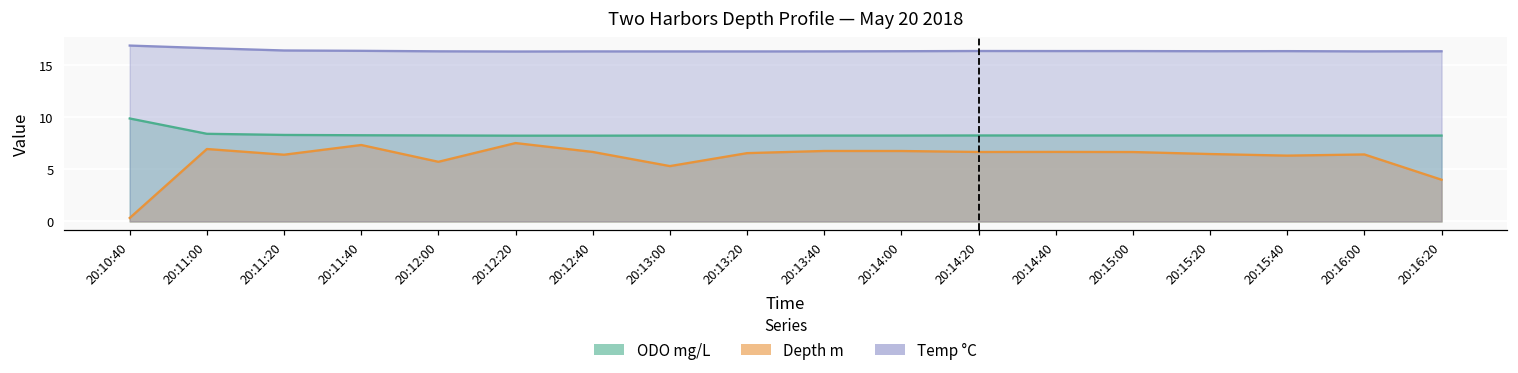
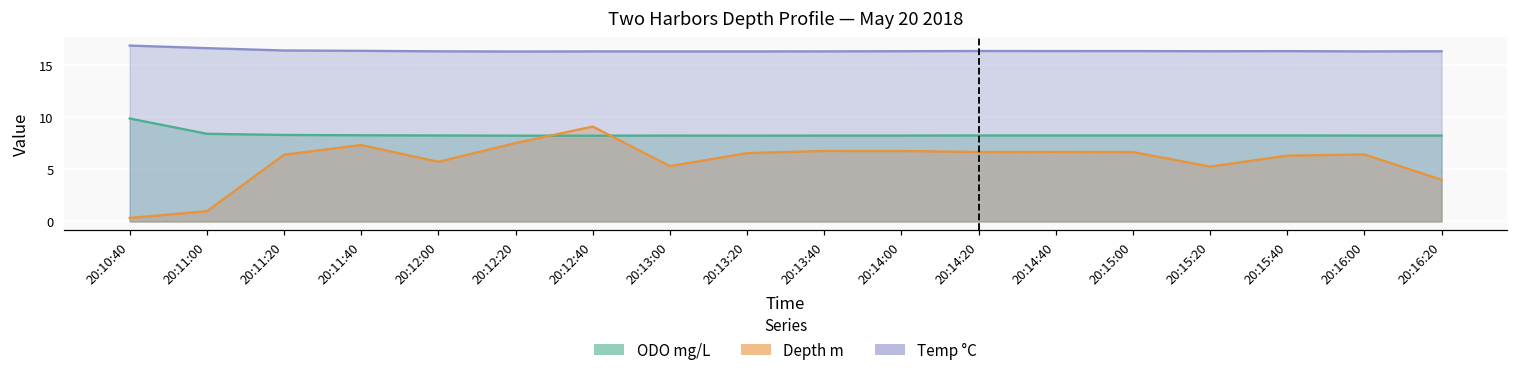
  {
    "Depth m": {
      "20:10:40": 0,
-     "20:11:00": 7,
+     "20:11:00": 1,
      "20:11:20": 6,
      "20:11:40": 7,
      "20:12:00": 6,
      "20:12:20": 8,
-     "20:12:40": 7,
+     "20:12:40": 9,
      "20:13:00": 5,
      "20:13:20": 7,
      "20:13:40": 7,
      "20:14:00": 7,
      "20:14:20": 7,
      "20:14:40": 7,
      "20:15:00": 7,
-     "20:15:20": 6,
+     "20:15:20": 5,
      "20:15:40": 6,
      "20:16:00": 6,
      "20:16:20": 4
    }
  }
